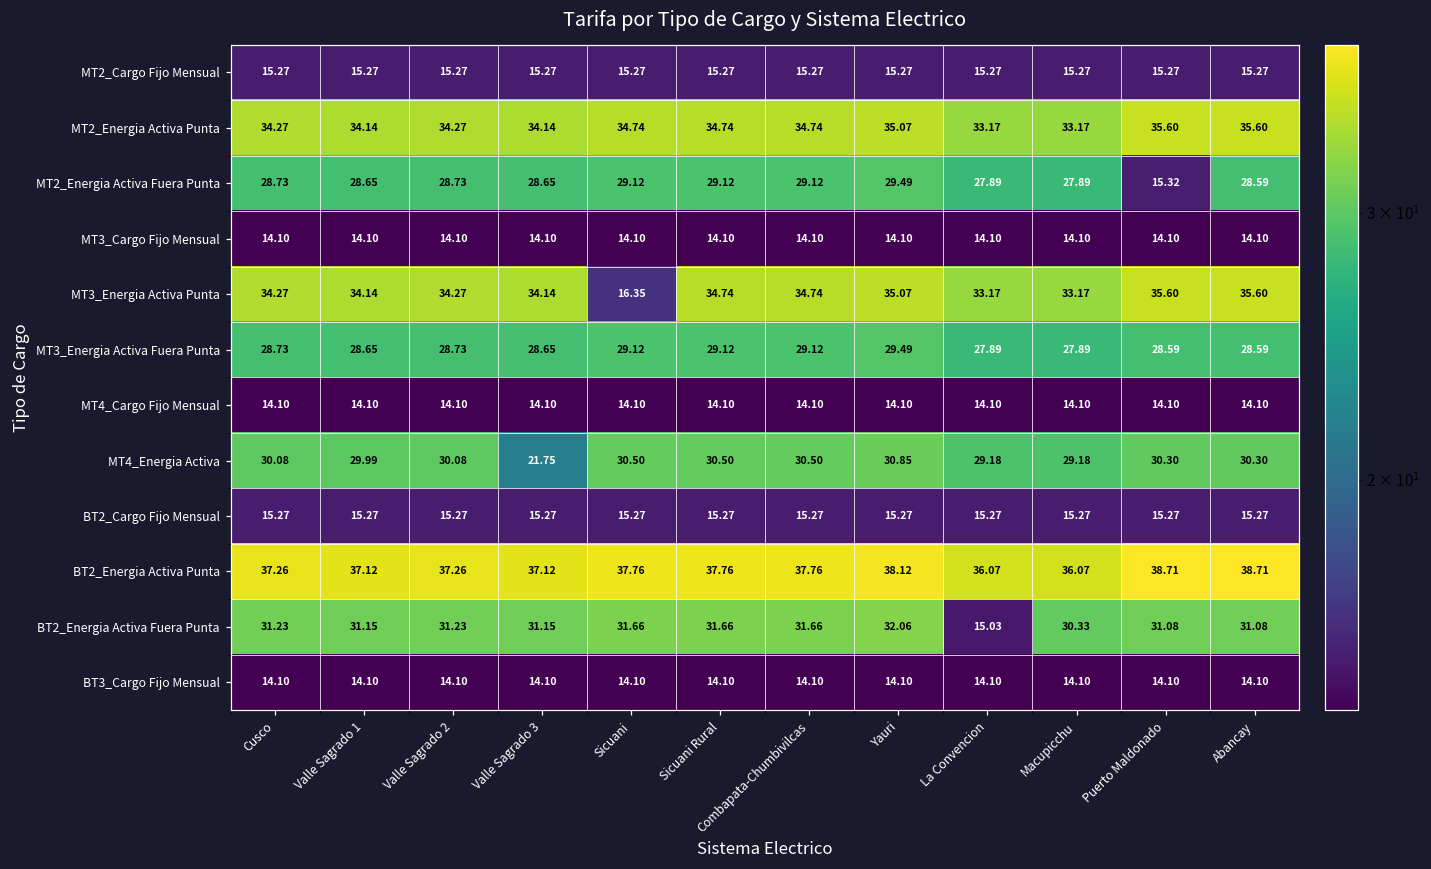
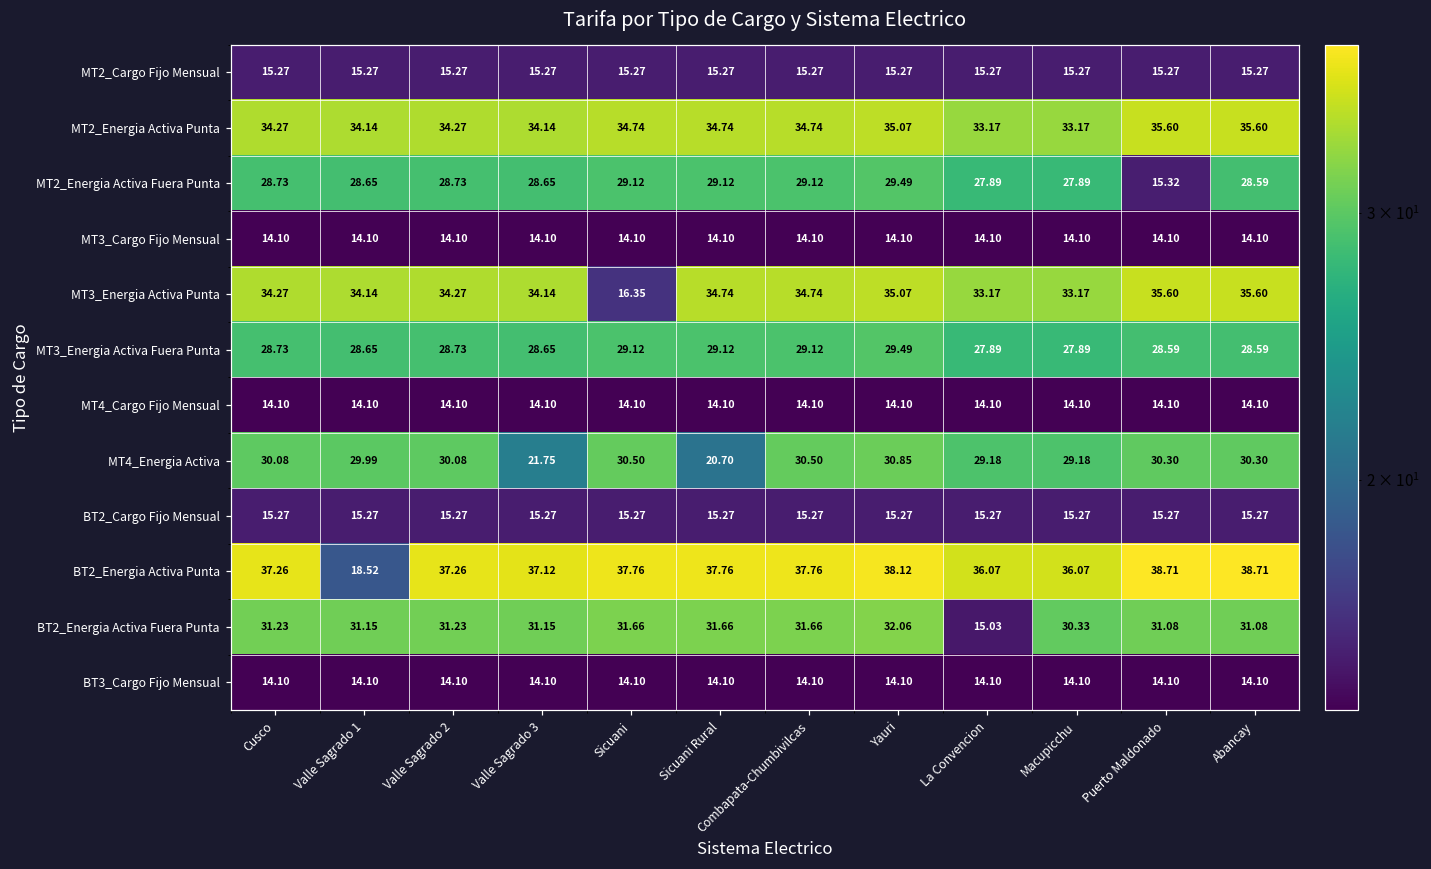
  {
    "MT2_Cargo Fijo Mensual": {
      "Cusco": 15.27,
      "Valle Sagrado 1": 15.27,
      "Valle Sagrado 2": 15.27,
      "Valle Sagrado 3": 15.27,
      "Sicuani": 15.27,
      "Sicuani Rural": 15.27,
      "Combapata-Chumbivilcas": 15.27,
      "Yauri": 15.27,
      "La Convencion": 15.27,
      "Macupicchu": 15.27,
      "Puerto Maldonado": 15.27,
      "Abancay": 15.27
    },
    "MT2_Energia Activa Punta": {
      "Cusco": 34.27,
      "Valle Sagrado 1": 34.14,
      "Valle Sagrado 2": 34.27,
      "Valle Sagrado 3": 34.14,
      "Sicuani": 34.74,
      "Sicuani Rural": 34.74,
      "Combapata-Chumbivilcas": 34.74,
      "Yauri": 35.07,
      "La Convencion": 33.17,
      "Macupicchu": 33.17,
      "Puerto Maldonado": 35.60,
      "Abancay": 35.60
    },
    "MT2_Energia Activa Fuera Punta": {
      "Cusco": 28.73,
      "Valle Sagrado 1": 28.65,
      "Valle Sagrado 2": 28.73,
      "Valle Sagrado 3": 28.65,
      "Sicuani": 29.12,
      "Sicuani Rural": 29.12,
      "Combapata-Chumbivilcas": 29.12,
      "Yauri": 29.49,
      "La Convencion": 27.89,
      "Macupicchu": 27.89,
      "Puerto Maldonado": 15.32,
      "Abancay": 28.59
    },
    "MT3_Cargo Fijo Mensual": {
      "Cusco": 14.10,
      "Valle Sagrado 1": 14.10,
      "Valle Sagrado 2": 14.10,
      "Valle Sagrado 3": 14.10,
      "Sicuani": 14.10,
      "Sicuani Rural": 14.10,
      "Combapata-Chumbivilcas": 14.10,
      "Yauri": 14.10,
      "La Convencion": 14.10,
      "Macupicchu": 14.10,
      "Puerto Maldonado": 14.10,
      "Abancay": 14.10
    },
    "MT3_Energia Activa Punta": {
      "Cusco": 34.27,
      "Valle Sagrado 1": 34.14,
      "Valle Sagrado 2": 34.27,
      "Valle Sagrado 3": 34.14,
      "Sicuani": 16.35,
      "Sicuani Rural": 34.74,
      "Combapata-Chumbivilcas": 34.74,
      "Yauri": 35.07,
      "La Convencion": 33.17,
      "Macupicchu": 33.17,
      "Puerto Maldonado": 35.60,
      "Abancay": 35.60
    },
    "MT3_Energia Activa Fuera Punta": {
      "Cusco": 28.73,
      "Valle Sagrado 1": 28.65,
      "Valle Sagrado 2": 28.73,
      "Valle Sagrado 3": 28.65,
      "Sicuani": 29.12,
      "Sicuani Rural": 29.12,
      "Combapata-Chumbivilcas": 29.12,
      "Yauri": 29.49,
      "La Convencion": 27.89,
      "Macupicchu": 27.89,
      "Puerto Maldonado": 28.59,
      "Abancay": 28.59
    },
    "MT4_Cargo Fijo Mensual": {
      "Cusco": 14.10,
      "Valle Sagrado 1": 14.10,
      "Valle Sagrado 2": 14.10,
      "Valle Sagrado 3": 14.10,
      "Sicuani": 14.10,
      "Sicuani Rural": 14.10,
      "Combapata-Chumbivilcas": 14.10,
      "Yauri": 14.10,
      "La Convencion": 14.10,
      "Macupicchu": 14.10,
      "Puerto Maldonado": 14.10,
      "Abancay": 14.10
    },
    "MT4_Energia Activa": {
      "Cusco": 30.08,
      "Valle Sagrado 1": 29.99,
      "Valle Sagrado 2": 30.08,
      "Valle Sagrado 3": 21.75,
      "Sicuani": 30.50,
-     "Sicuani Rural": 30.50,
+     "Sicuani Rural": 20.70,
      "Combapata-Chumbivilcas": 30.50,
      "Yauri": 30.85,
      "La Convencion": 29.18,
      "Macupicchu": 29.18,
      "Puerto Maldonado": 30.30,
      "Abancay": 30.30
    },
    "BT2_Cargo Fijo Mensual": {
      "Cusco": 15.27,
      "Valle Sagrado 1": 15.27,
      "Valle Sagrado 2": 15.27,
      "Valle Sagrado 3": 15.27,
      "Sicuani": 15.27,
      "Sicuani Rural": 15.27,
      "Combapata-Chumbivilcas": 15.27,
      "Yauri": 15.27,
      "La Convencion": 15.27,
      "Macupicchu": 15.27,
      "Puerto Maldonado": 15.27,
      "Abancay": 15.27
    },
    "BT2_Energia Activa Punta": {
      "Cusco": 37.26,
-     "Valle Sagrado 1": 37.12,
+     "Valle Sagrado 1": 18.52,
      "Valle Sagrado 2": 37.26,
      "Valle Sagrado 3": 37.12,
      "Sicuani": 37.76,
      "Sicuani Rural": 37.76,
      "Combapata-Chumbivilcas": 37.76,
      "Yauri": 38.12,
      "La Convencion": 36.07,
      "Macupicchu": 36.07,
      "Puerto Maldonado": 38.71,
      "Abancay": 38.71
    },
    "BT2_Energia Activa Fuera Punta": {
      "Cusco": 31.23,
      "Valle Sagrado 1": 31.15,
      "Valle Sagrado 2": 31.23,
      "Valle Sagrado 3": 31.15,
      "Sicuani": 31.66,
      "Sicuani Rural": 31.66,
      "Combapata-Chumbivilcas": 31.66,
      "Yauri": 32.06,
      "La Convencion": 15.03,
      "Macupicchu": 30.33,
      "Puerto Maldonado": 31.08,
      "Abancay": 31.08
    },
    "BT3_Cargo Fijo Mensual": {
      "Cusco": 14.10,
      "Valle Sagrado 1": 14.10,
      "Valle Sagrado 2": 14.10,
      "Valle Sagrado 3": 14.10,
      "Sicuani": 14.10,
      "Sicuani Rural": 14.10,
      "Combapata-Chumbivilcas": 14.10,
      "Yauri": 14.10,
      "La Convencion": 14.10,
      "Macupicchu": 14.10,
      "Puerto Maldonado": 14.10,
      "Abancay": 14.10
    }
  }
